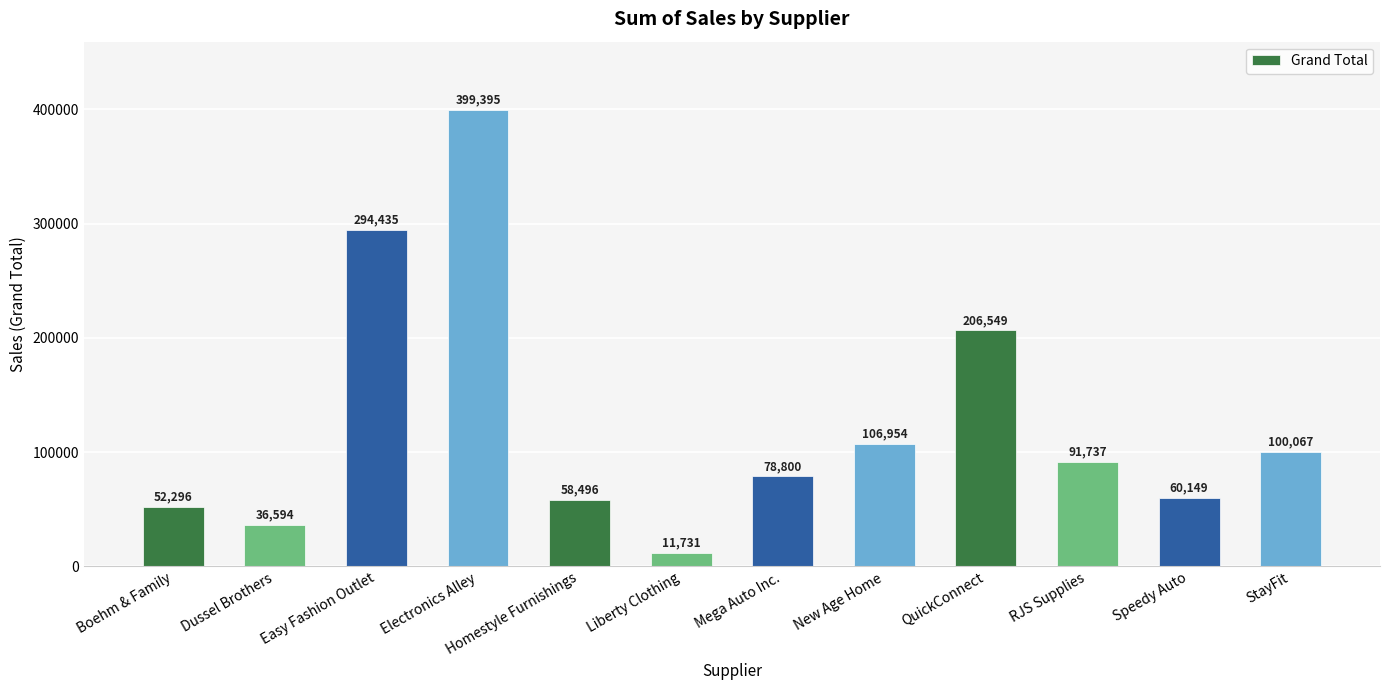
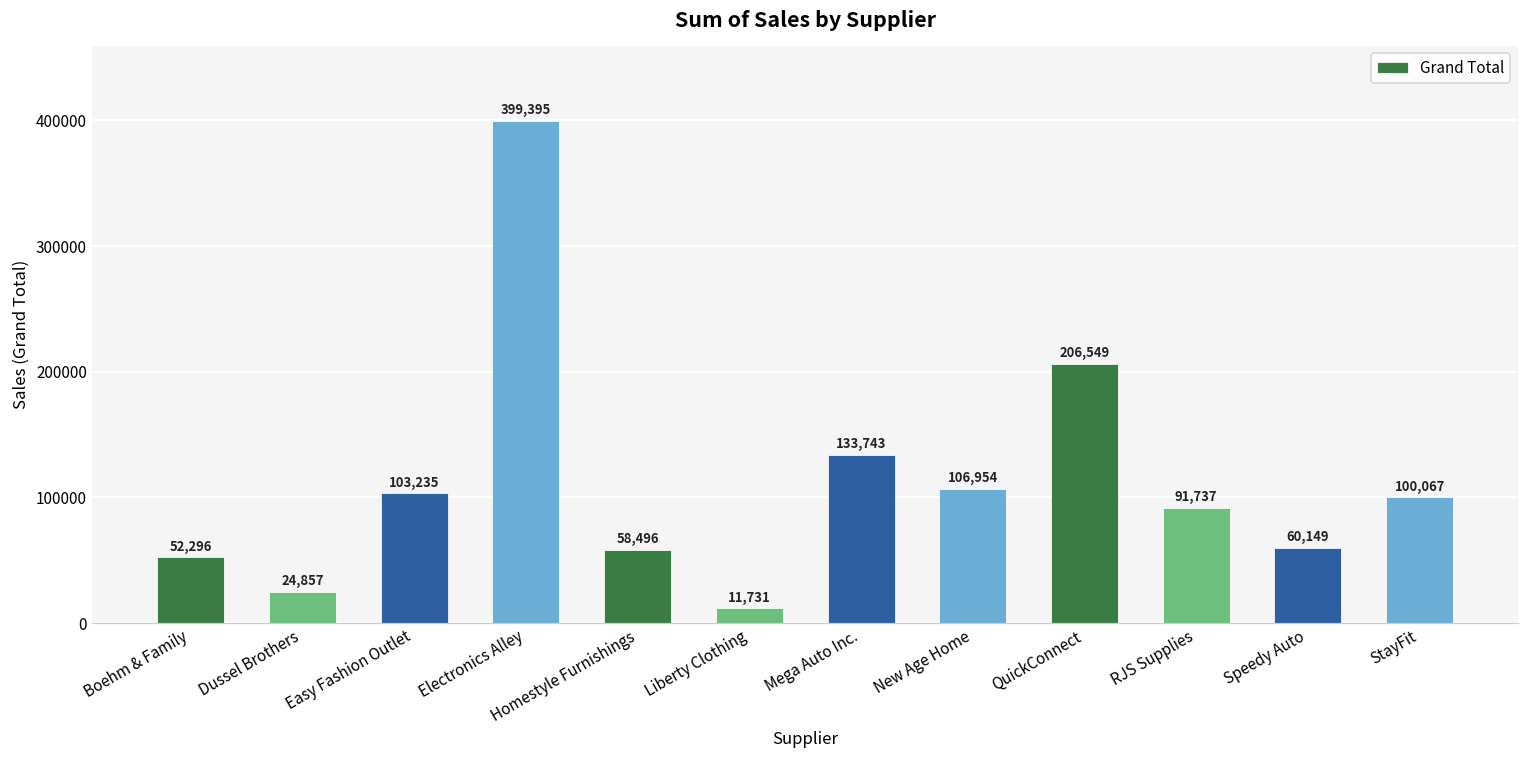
  {
    "Boehm & Family": "52,296",
-   "Dussel Brothers": "36,594",
-   "Easy Fashion Outlet": "294,435",
+   "Dussel Brothers": "24,857",
+   "Easy Fashion Outlet": "103,235",
    "Electronics Alley": "399,395",
    "Homestyle Furnishings": "58,496",
    "Liberty Clothing": "11,731",
-   "Mega Auto Inc.": "78,800",
+   "Mega Auto Inc.": "133,743",
    "New Age Home": "106,954",
    "QuickConnect": "206,549",
    "RJS Supplies": "91,737",
    "Speedy Auto": "60,149",
    "StayFit": "100,067"
  }
